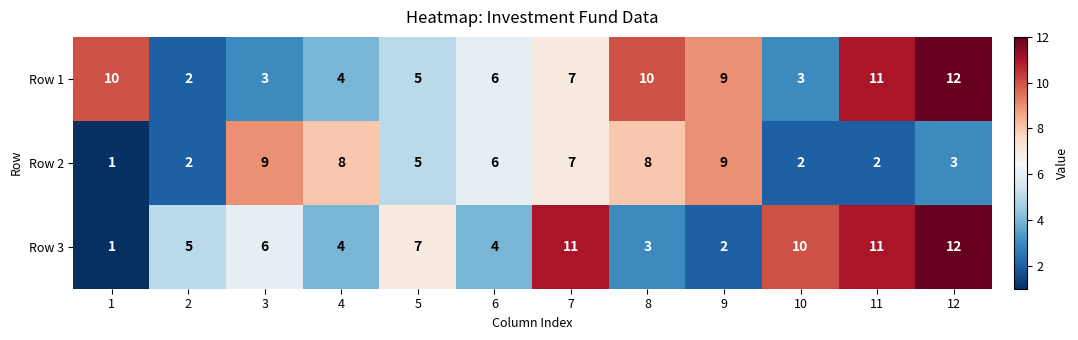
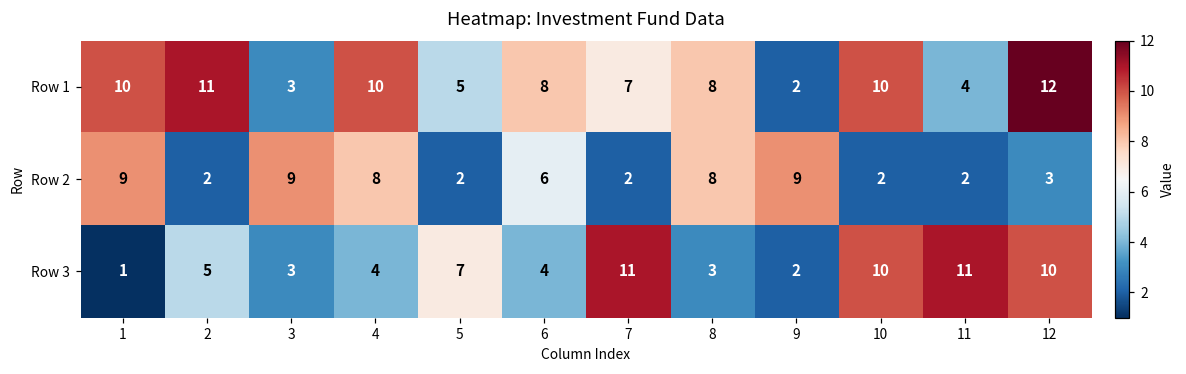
  {
    "Row 1": {
      "1": 10,
-     "2": 2,
+     "2": 11,
      "3": 3,
-     "4": 4,
+     "4": 10,
      "5": 5,
-     "6": 6,
+     "6": 8,
      "7": 7,
-     "8": 10,
-     "9": 9,
-     "10": 3,
-     "11": 11,
+     "8": 8,
+     "9": 2,
+     "10": 10,
+     "11": 4,
      "12": 12
    },
    "Row 2": {
-     "1": 1,
+     "1": 9,
      "2": 2,
      "3": 9,
      "4": 8,
-     "5": 5,
+     "5": 2,
      "6": 6,
-     "7": 7,
+     "7": 2,
      "8": 8,
      "9": 9,
      "10": 2,
      "11": 2,
      "12": 3
    },
    "Row 3": {
      "1": 1,
      "2": 5,
-     "3": 6,
+     "3": 3,
      "4": 4,
      "5": 7,
      "6": 4,
      "7": 11,
      "8": 3,
      "9": 2,
      "10": 10,
      "11": 11,
-     "12": 12
+     "12": 10
    }
  }
